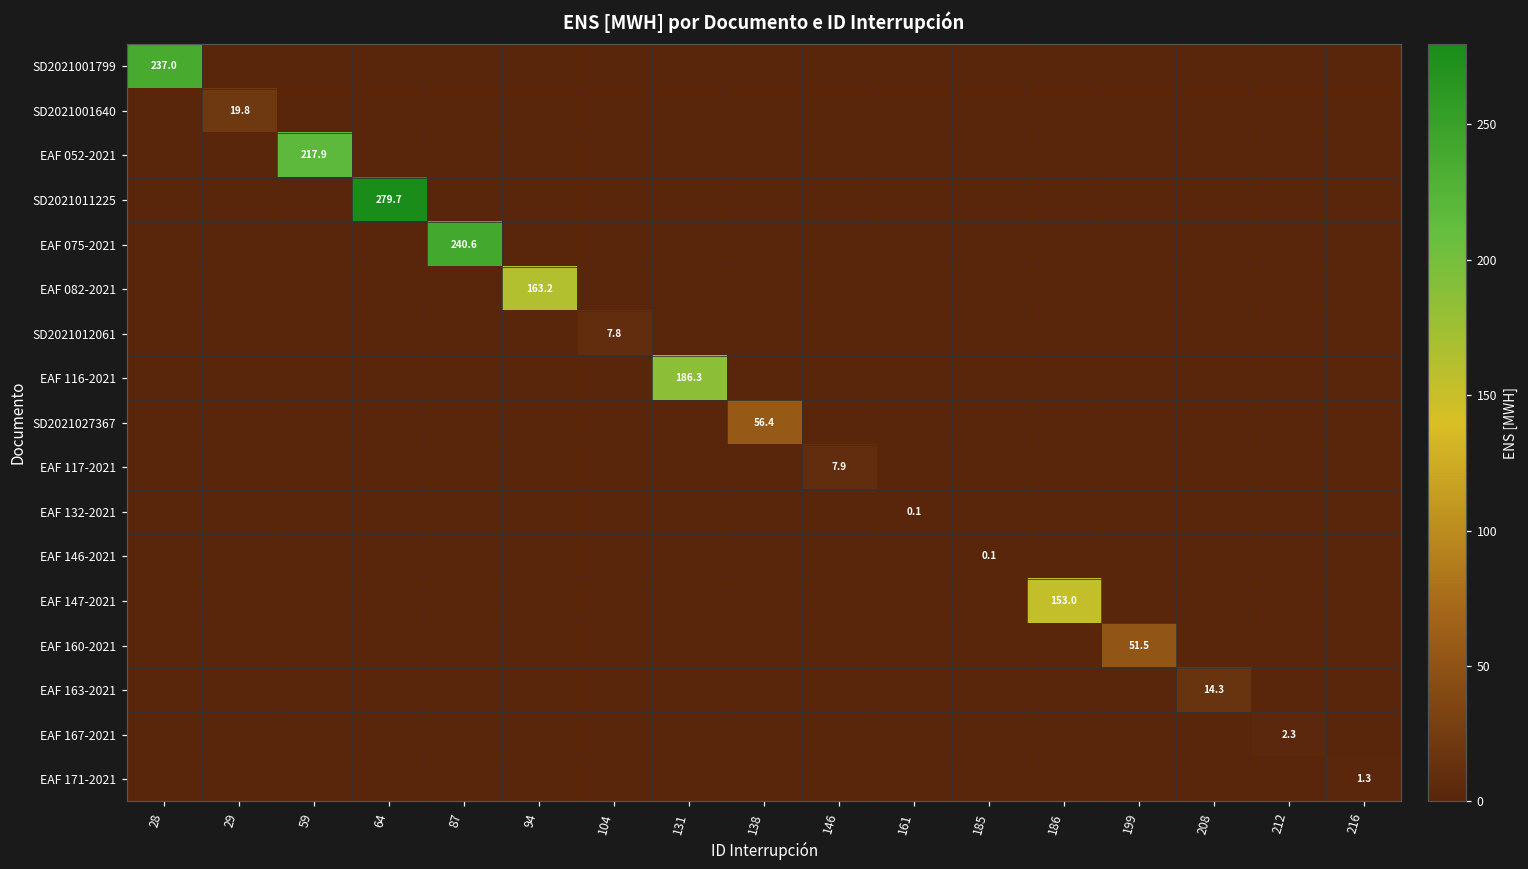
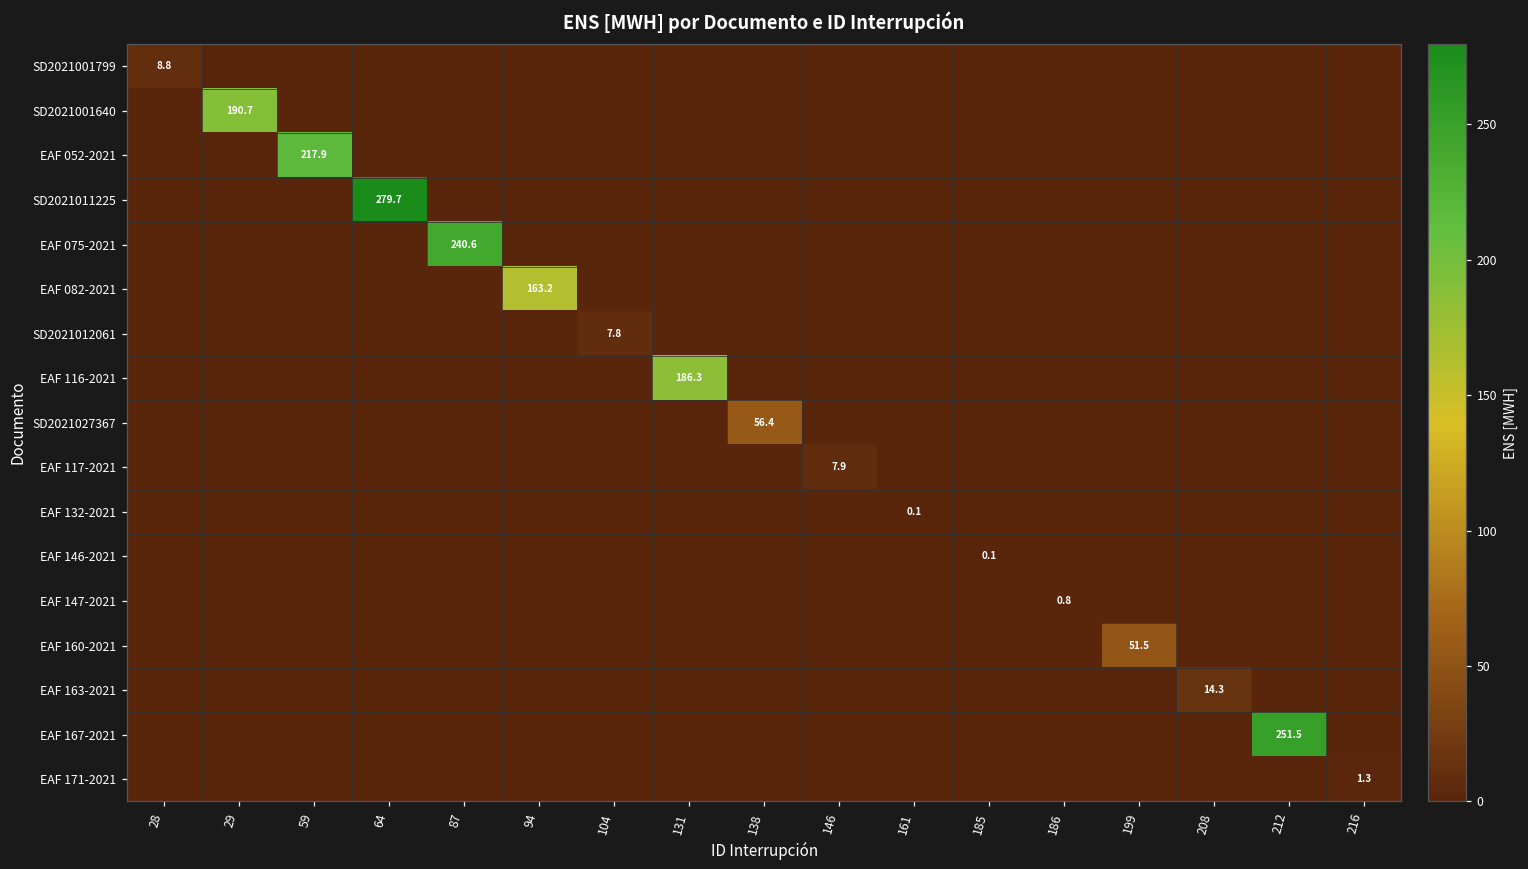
  {
    "SD2021001799": {
-     "28": 237.0
+     "28": 8.8
    },
    "SD2021001640": {
-     "29": 19.8
+     "29": 190.7
    },
    "EAF 052-2021": {
      "59": 217.9
    },
    "SD2021011225": {
      "64": 279.7
    },
    "EAF 075-2021": {
      "87": 240.6
    },
    "EAF 082-2021": {
      "94": 163.2
    },
    "SD2021012061": {
      "104": 7.8
    },
    "EAF 116-2021": {
      "131": 186.3
    },
    "SD2021027367": {
      "138": 56.4
    },
    "EAF 117-2021": {
      "146": 7.9
    },
    "EAF 132-2021": {
      "161": 0.1
    },
    "EAF 146-2021": {
      "185": 0.1
    },
    "EAF 147-2021": {
-     "186": 153.0
+     "186": 0.8
    },
    "EAF 160-2021": {
      "199": 51.5
    },
    "EAF 163-2021": {
      "208": 14.3
    },
    "EAF 167-2021": {
-     "212": 2.3
+     "212": 251.5
    },
    "EAF 171-2021": {
      "216": 1.3
    }
  }
